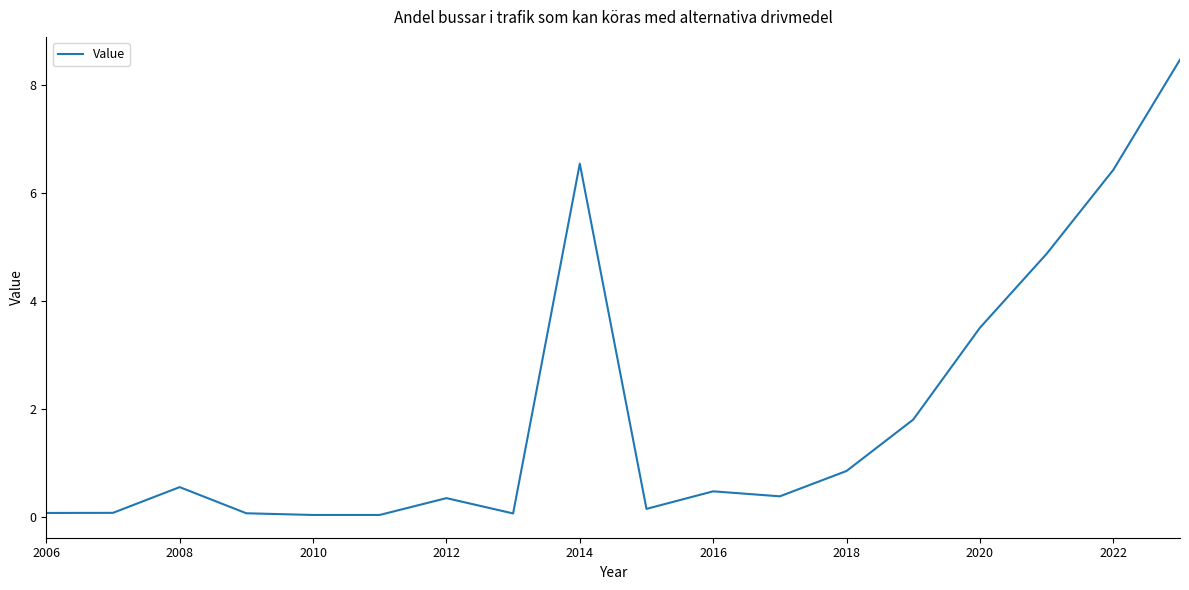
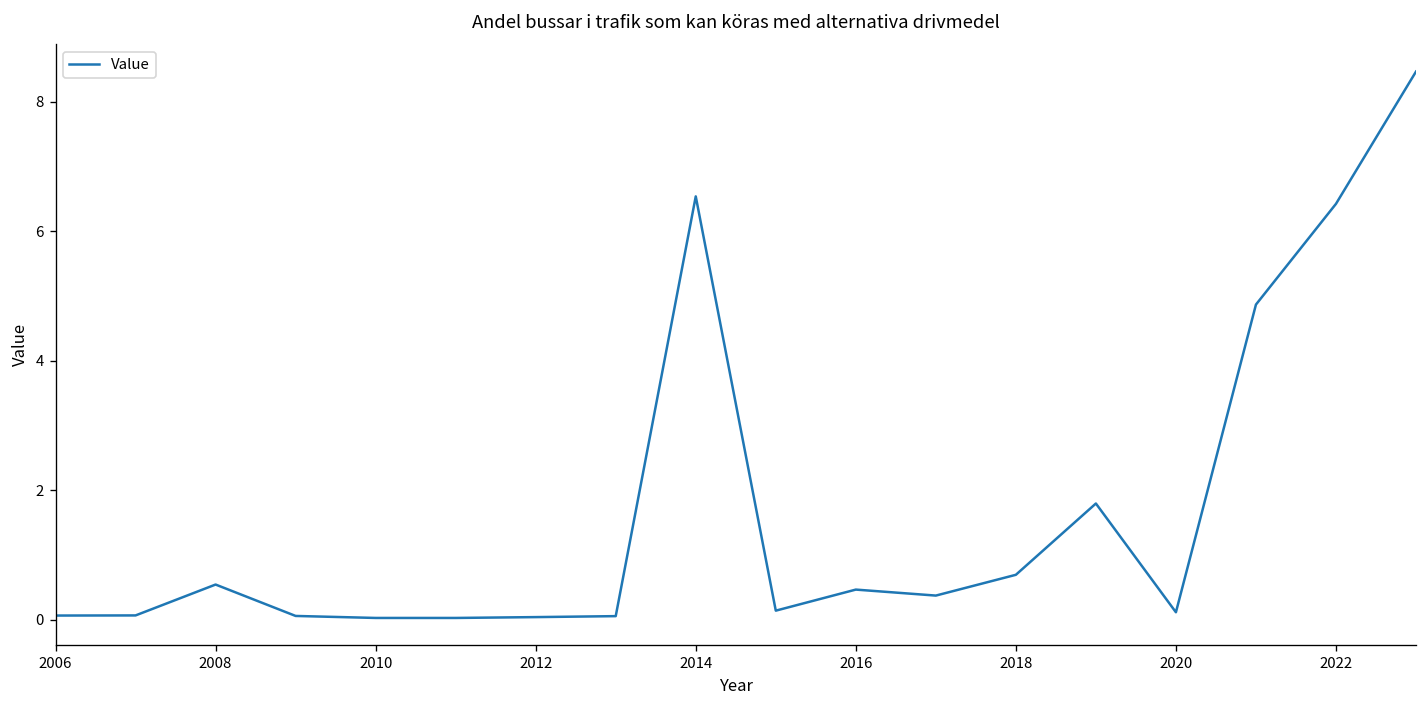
  {
    "2006": 0.1,
    "2008": 0.5,
    "2010": 0.0,
-   "2012": 0.3,
+   "2012": 0.0,
    "2014": 6.5,
    "2016": 0.5,
-   "2018": 0.8,
-   "2020": 3.5,
+   "2018": 0.7,
+   "2020": 0.1,
    "2022": 6.4
  }
